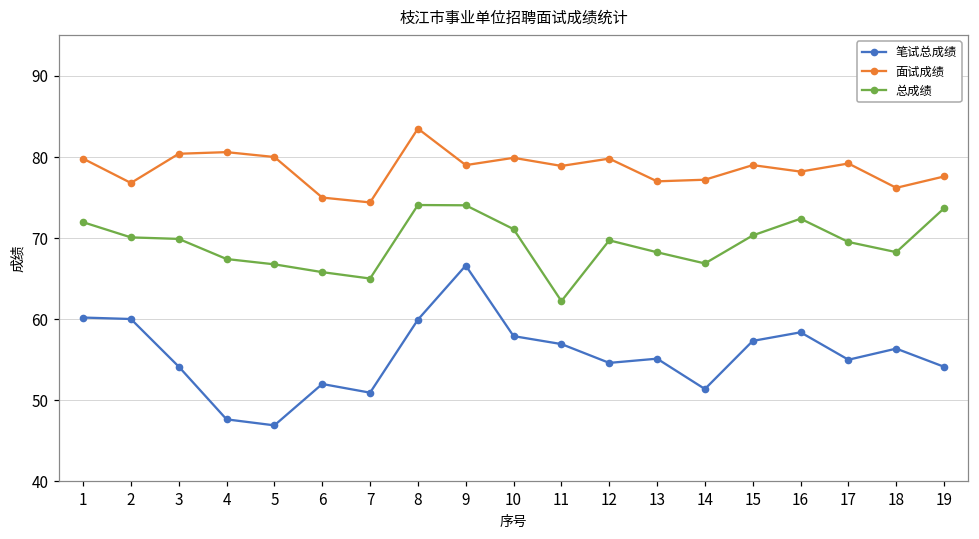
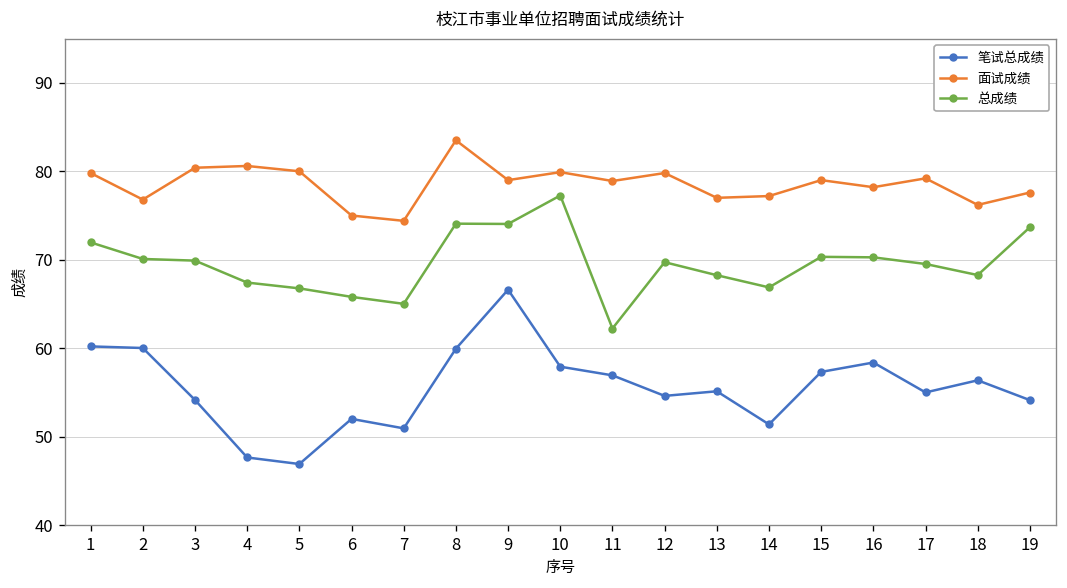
  {
    "笔试总成绩": {
      "1": 60,
      "2": 60,
      "3": 54,
      "4": 48,
      "5": 47,
      "6": 52,
      "7": 51,
      "8": 60,
      "9": 67,
      "10": 58,
      "11": 57,
      "12": 55,
      "13": 55,
      "14": 51,
      "15": 57,
      "16": 58,
      "17": 55,
      "18": 56,
      "19": 54
    },
    "面试成绩": {
      "1": 80,
      "2": 77,
      "3": 80,
      "4": 81,
      "5": 80,
      "6": 75,
      "7": 74,
      "8": 84,
      "9": 79,
      "10": 80,
      "11": 79,
      "12": 80,
      "13": 77,
      "14": 77,
      "15": 79,
      "16": 78,
      "17": 79,
      "18": 76,
      "19": 78
    },
    "总成绩": {
      "1": 72,
      "2": 70,
      "3": 70,
      "4": 67,
      "5": 67,
      "6": 66,
      "7": 65,
      "8": 74,
      "9": 74,
-     "10": 71,
+     "10": 77,
      "11": 62,
      "12": 70,
      "13": 68,
      "14": 67,
      "15": 70,
-     "16": 72,
+     "16": 70,
      "17": 70,
      "18": 68,
      "19": 74
    }
  }
